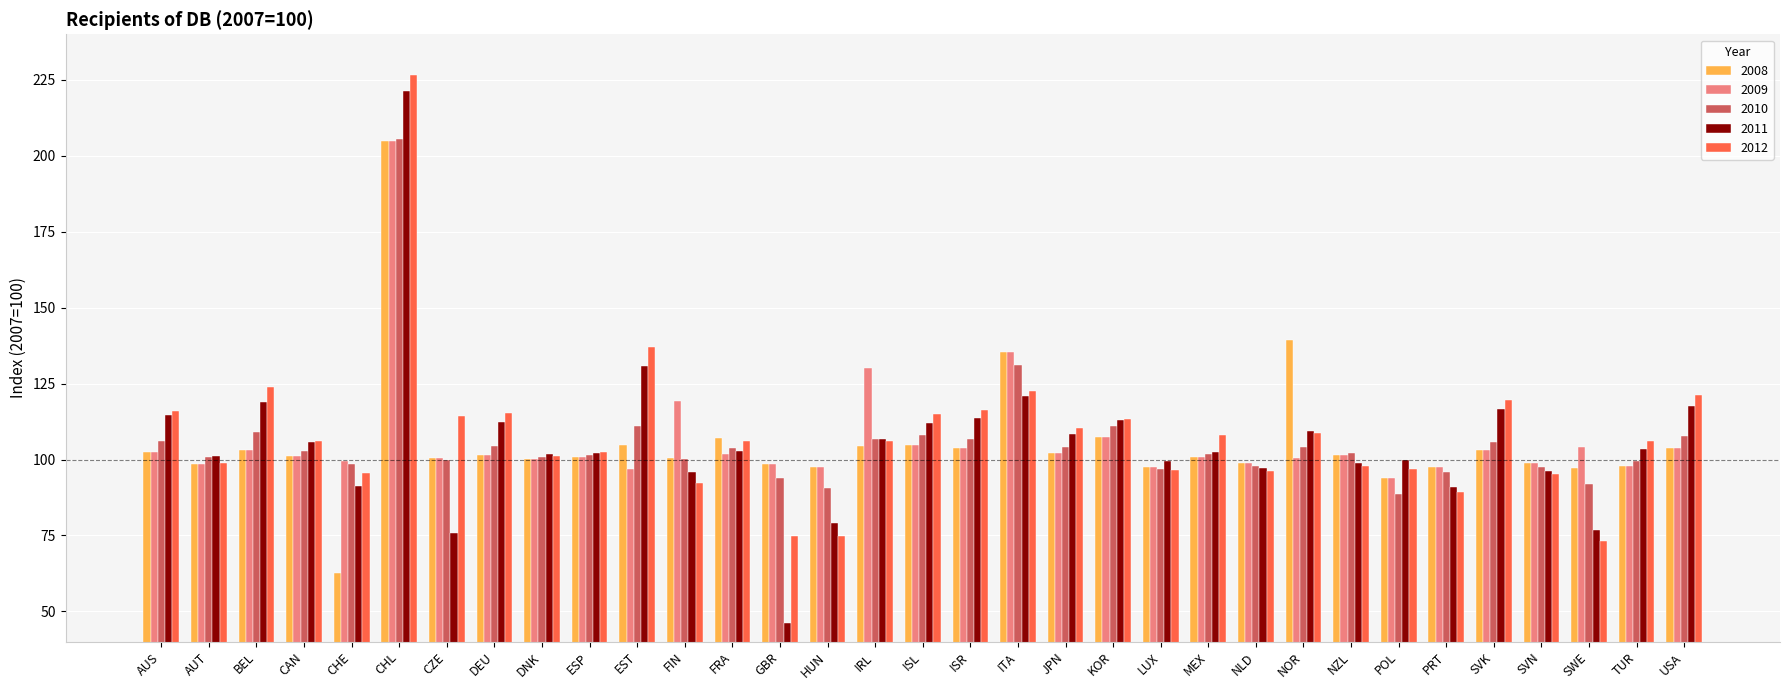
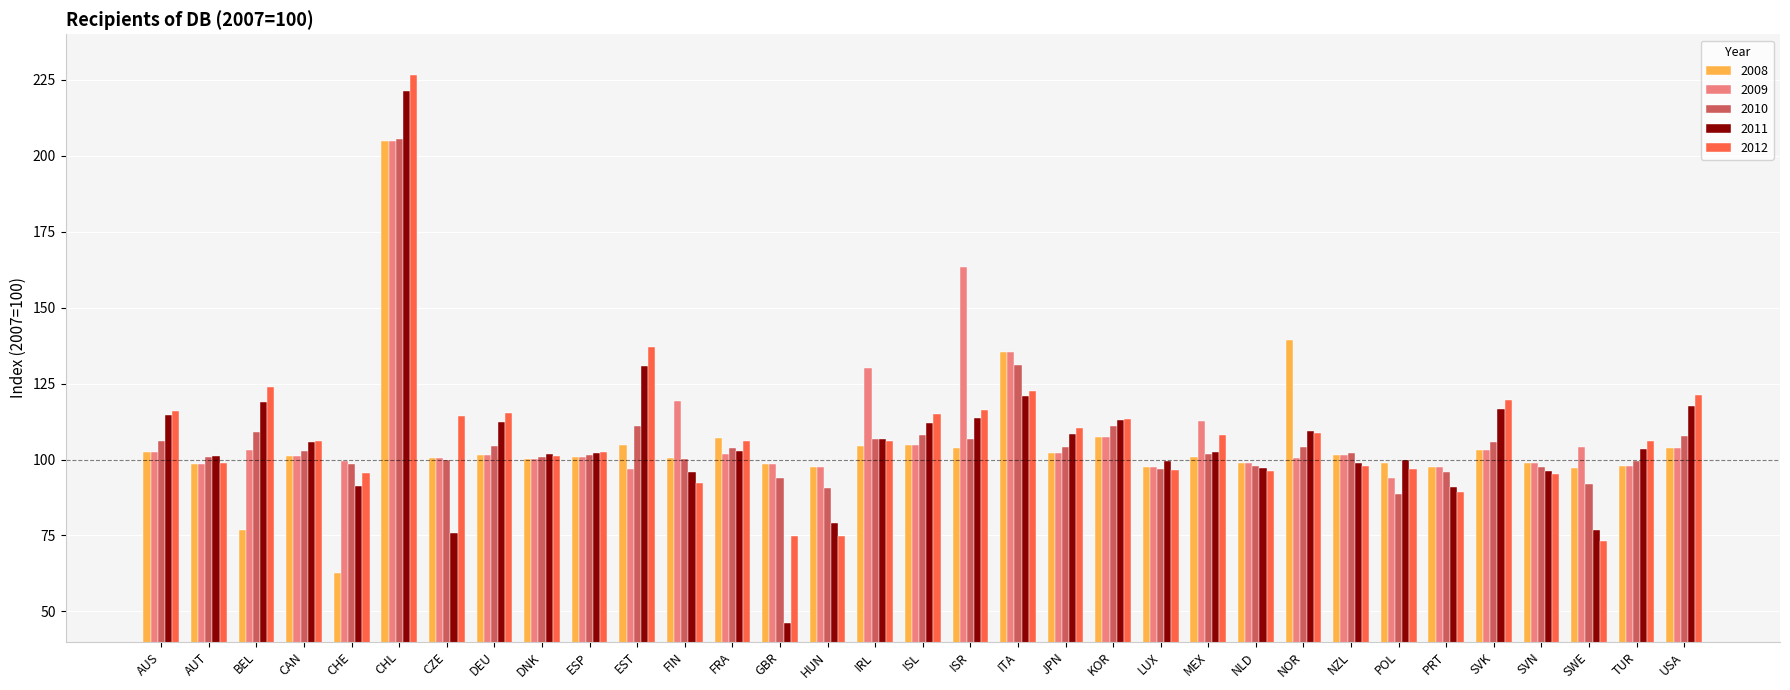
  {
    "2008": {
      "AUS": 103,
      "AUT": 99,
-     "BEL": 103,
+     "BEL": 77,
      "CAN": 101,
      "CHE": 63,
      "CHL": 205,
      "CZE": 100,
      "DEU": 101,
      "DNK": 100,
      "ESP": 101,
      "EST": 105,
      "FIN": 100,
      "FRA": 107,
      "GBR": 99,
      "HUN": 97,
      "IRL": 105,
      "ISL": 105,
      "ISR": 104,
      "ITA": 135,
      "JPN": 102,
      "KOR": 108,
      "LUX": 98,
      "MEX": 101,
      "NLD": 99,
      "NOR": 139,
      "NZL": 102,
-     "POL": 94,
+     "POL": 99,
      "PRT": 98,
      "SVK": 103,
      "SVN": 99,
      "SWE": 97,
      "TUR": 98,
      "USA": 104
    },
    "2009": {
      "AUS": 103,
      "AUT": 99,
      "BEL": 103,
      "CAN": 101,
      "CHE": 100,
      "CHL": 205,
      "CZE": 100,
      "DEU": 101,
      "DNK": 100,
      "ESP": 101,
      "EST": 97,
      "FIN": 119,
      "FRA": 102,
      "GBR": 99,
      "HUN": 97,
      "IRL": 130,
      "ISL": 105,
-     "ISR": 104,
+     "ISR": 163,
      "ITA": 135,
      "JPN": 102,
      "KOR": 108,
      "LUX": 98,
-     "MEX": 101,
+     "MEX": 113,
      "NLD": 99,
      "NOR": 100,
      "NZL": 102,
      "POL": 94,
      "PRT": 98,
      "SVK": 103,
      "SVN": 99,
      "SWE": 104,
      "TUR": 98,
      "USA": 104
    },
    "2011": {
      "AUS": 115,
      "AUT": 101,
      "BEL": 119,
      "CAN": 106,
      "CHE": 91,
      "CHL": 221,
      "CZE": 76,
      "DEU": 112,
      "DNK": 102,
      "ESP": 102,
      "EST": 131,
      "FIN": 96,
      "FRA": 103,
      "GBR": 46,
      "HUN": 79,
      "IRL": 107,
      "ISL": 112,
      "ISR": 114,
      "ITA": 121,
      "JPN": 108,
      "KOR": 113,
      "LUX": 100,
      "MEX": 103,
      "NLD": 97,
      "NOR": 109,
      "NZL": 99,
      "POL": 100,
      "PRT": 91,
      "SVK": 117,
      "SVN": 96,
      "SWE": 77,
      "TUR": 104,
      "USA": 117
    }
  }
